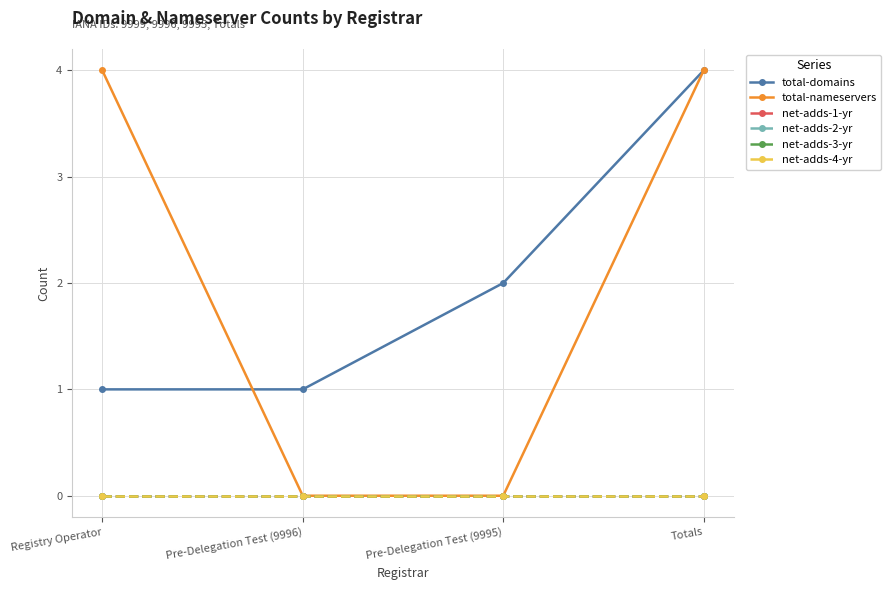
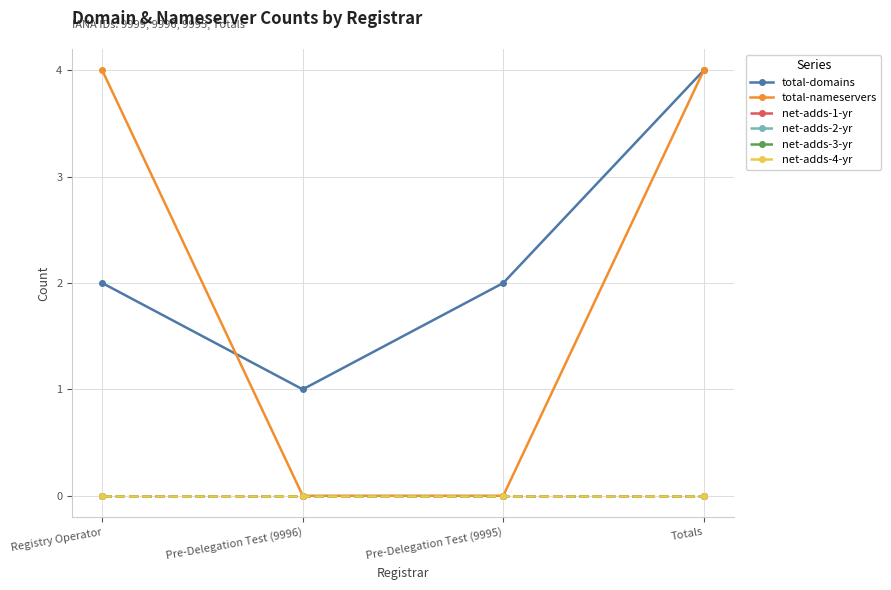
  {
    "total-domains": {
-     "Registry Operator": 1,
+     "Registry Operator": 2,
      "Pre-Delegation Test (9996)": 1,
      "Pre-Delegation Test (9995)": 2
    },
    "total-nameservers": {
      "Registry Operator": 4
    },
    "net-adds-4-yr": {
      "Registry Operator": 0,
      "Totals": 0
    }
  }
